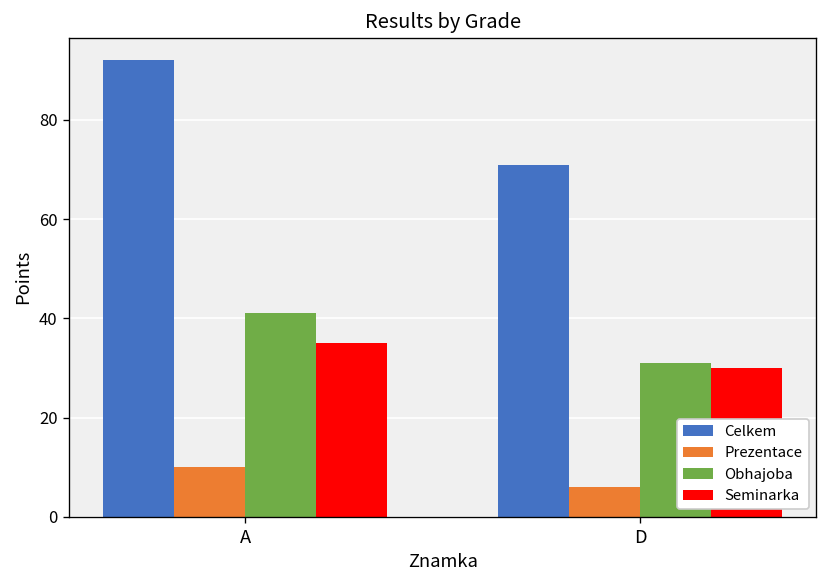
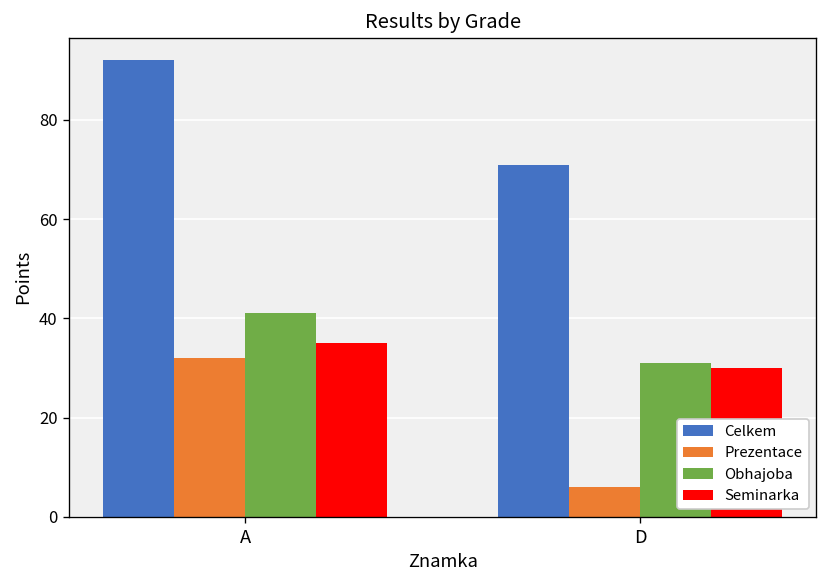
  {
    "Celkem": {
      "A": 92,
      "D": 71
    },
    "Prezentace": {
-     "A": 10,
+     "A": 32,
      "D": 6
    },
    "Obhajoba": {
      "A": 41,
      "D": 31
    },
    "Seminarka": {
      "A": 35,
      "D": 30
    }
  }
